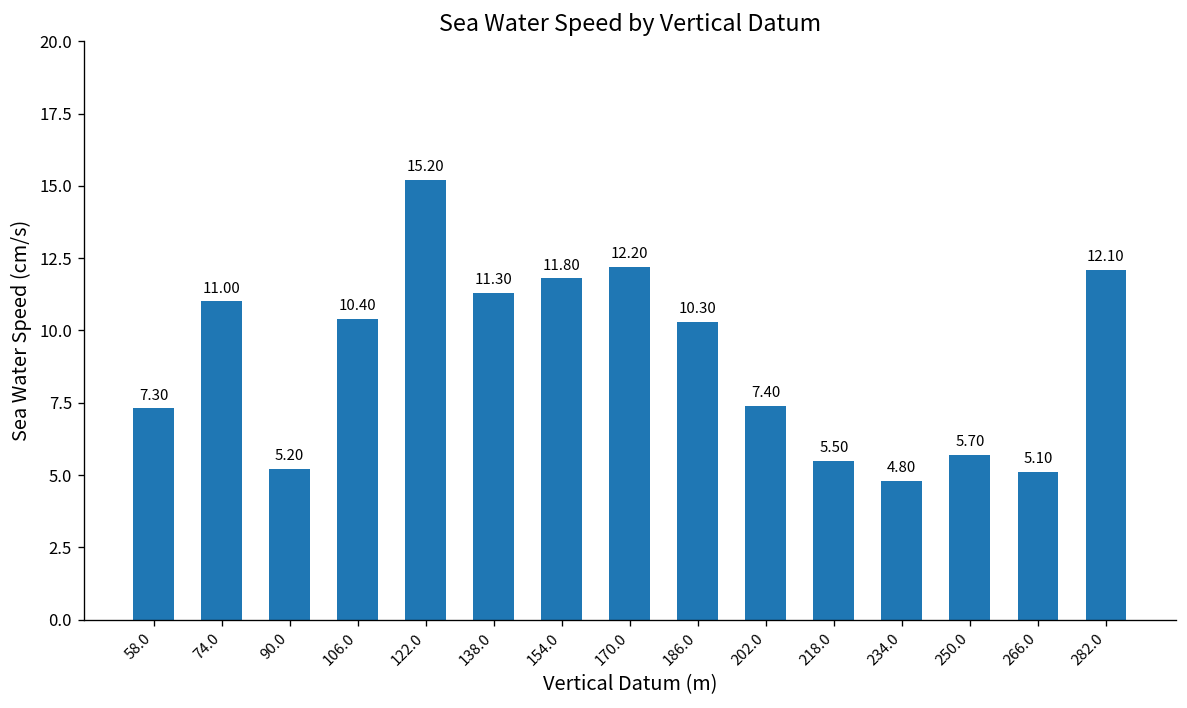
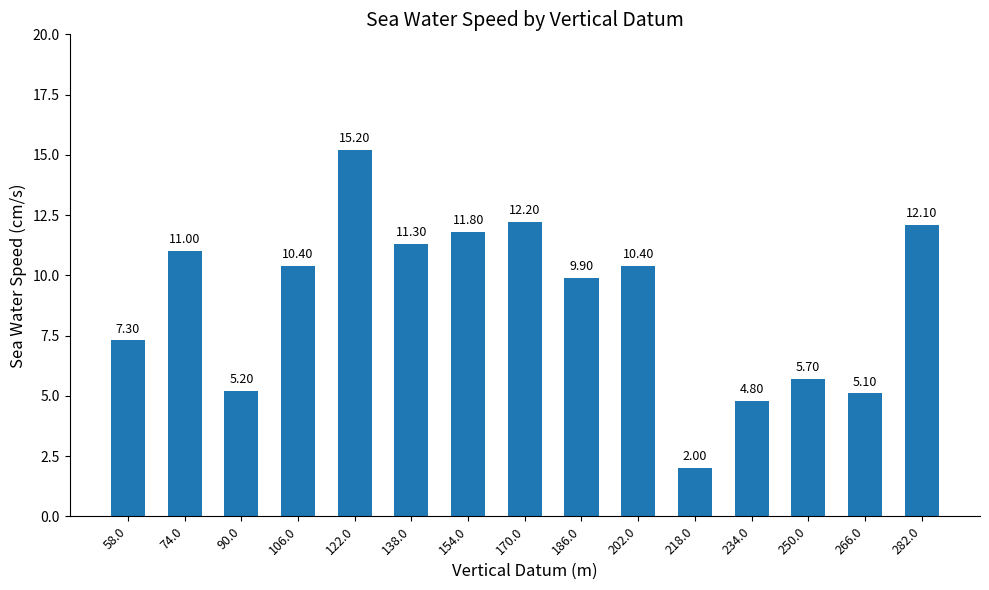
  {
    "58.0": 7.30,
    "74.0": 11.00,
    "90.0": 5.20,
    "106.0": 10.40,
    "122.0": 15.20,
    "138.0": 11.30,
    "154.0": 11.80,
    "170.0": 12.20,
-   "186.0": 10.30,
-   "202.0": 7.40,
-   "218.0": 5.50,
+   "186.0": 9.90,
+   "202.0": 10.40,
+   "218.0": 2.00,
    "234.0": 4.80,
    "250.0": 5.70,
    "266.0": 5.10,
    "282.0": 12.10
  }
